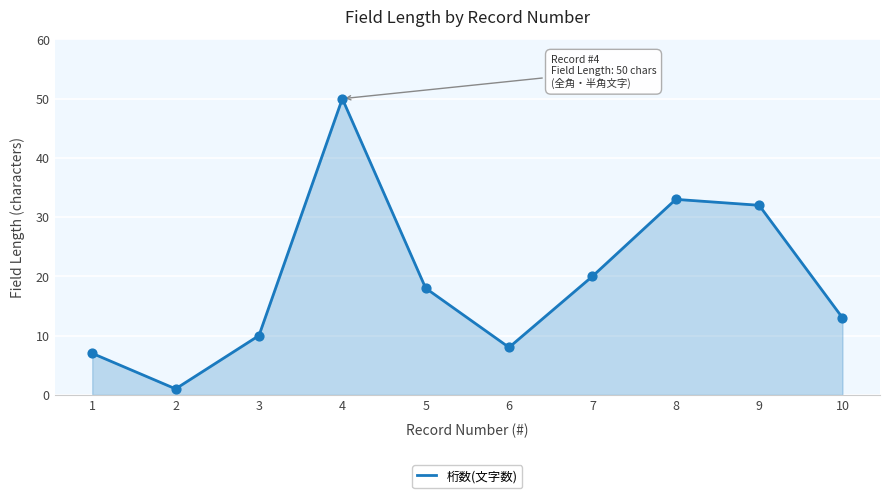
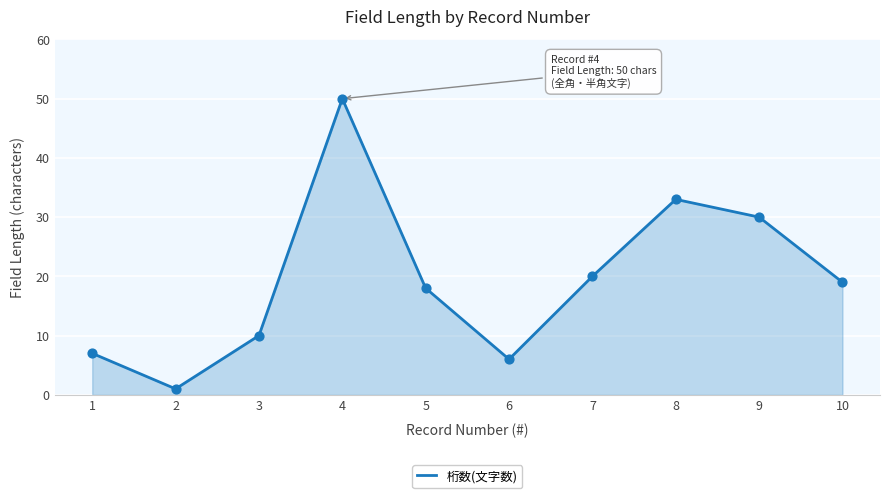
  {
    "1": 7,
    "2": 1,
    "3": 10,
    "5": 18,
-   "6": 8,
+   "6": 6,
    "7": 20,
    "8": 33,
-   "9": 32,
-   "10": 13
+   "9": 30,
+   "10": 19
  }
